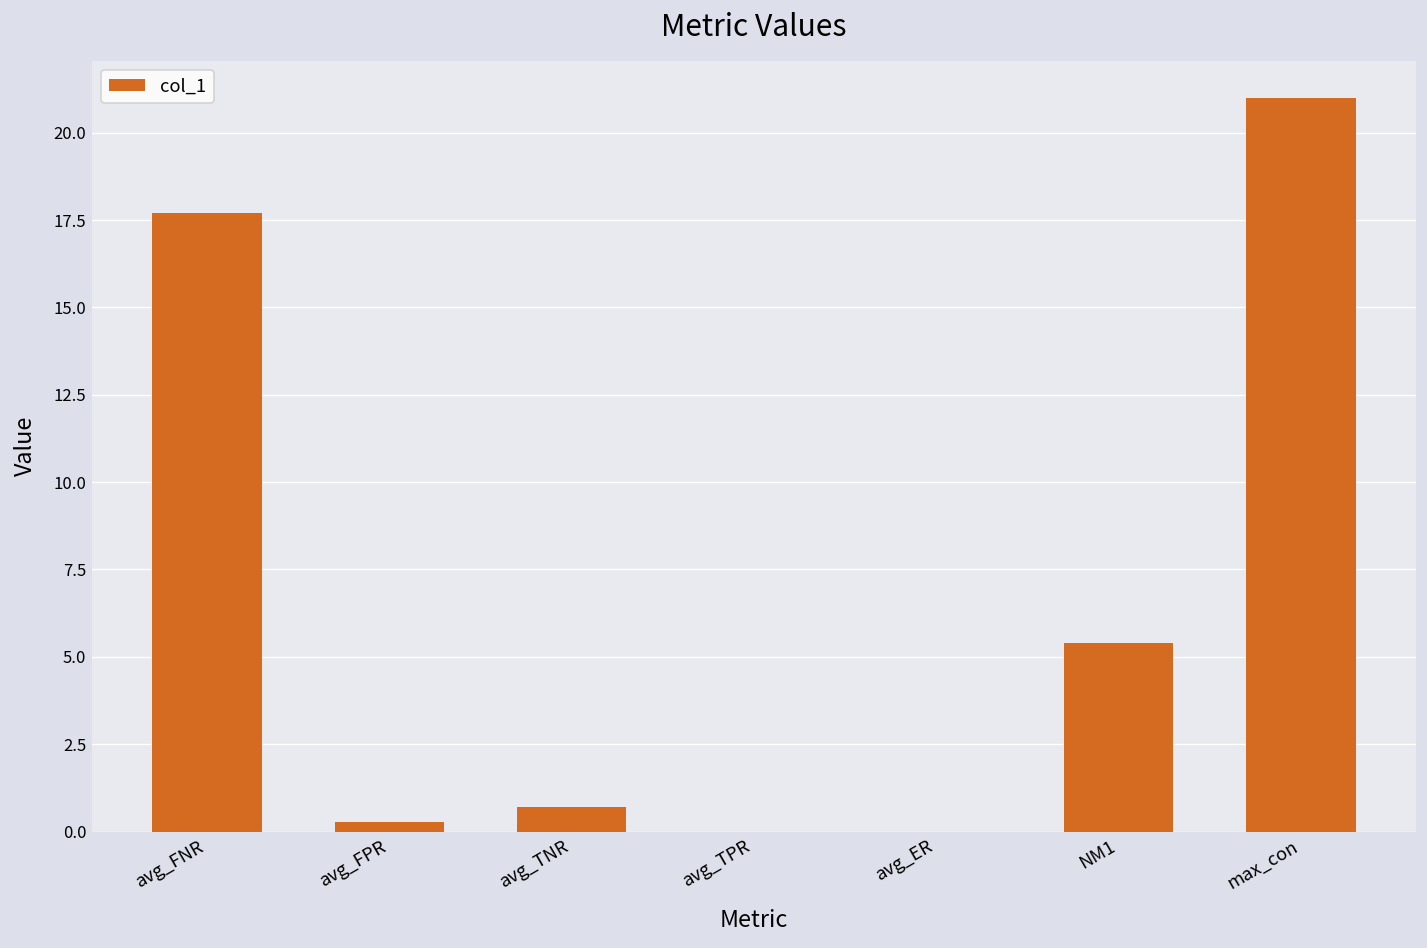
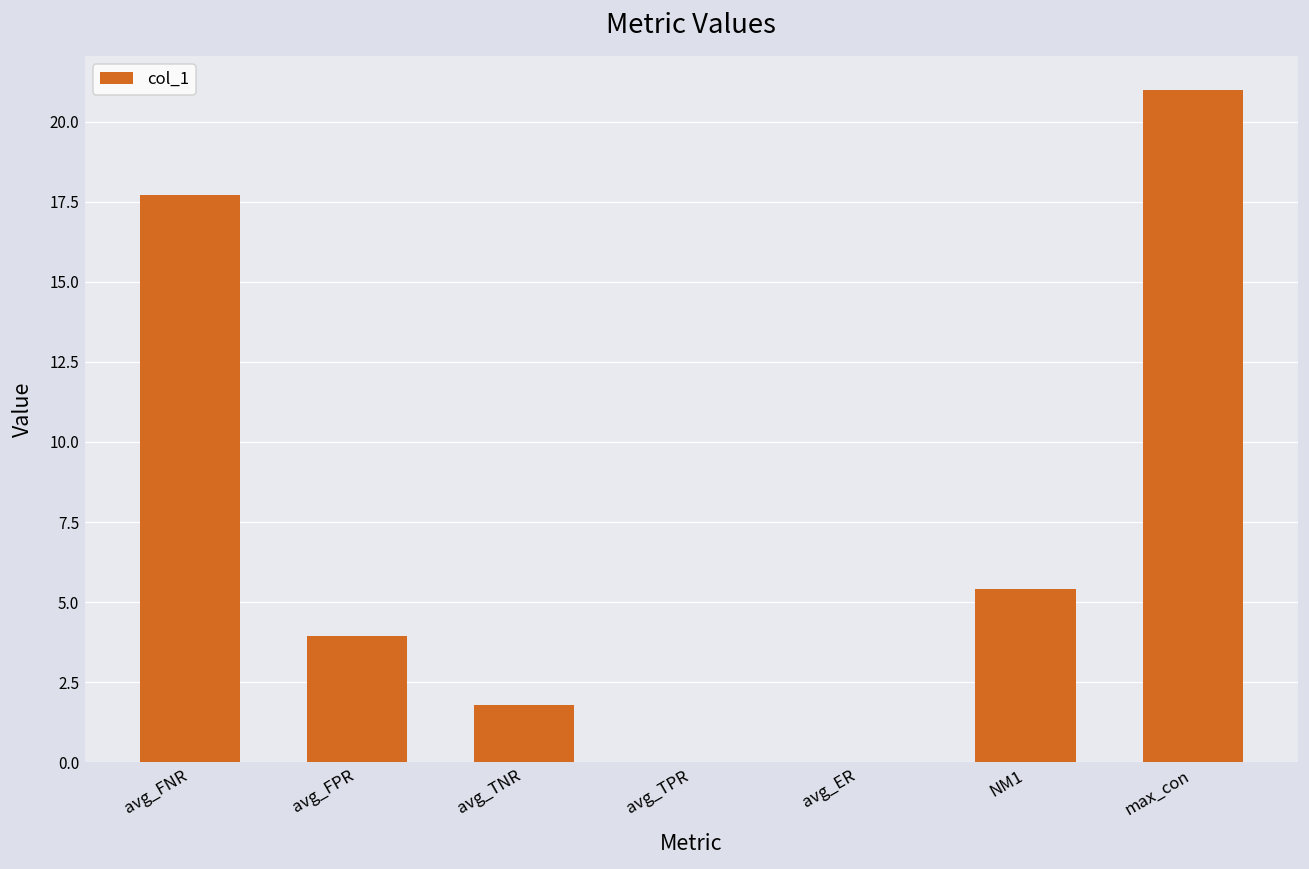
  {
    "avg_FNR": 17.7,
-   "avg_FPR": 0.3,
-   "avg_TNR": 0.7,
+   "avg_FPR": 3.9,
+   "avg_TNR": 1.8,
    "avg_TPR": 0.0,
    "avg_ER": 0.0,
    "NM1": 5.4,
    "max_con": 21.0
  }
